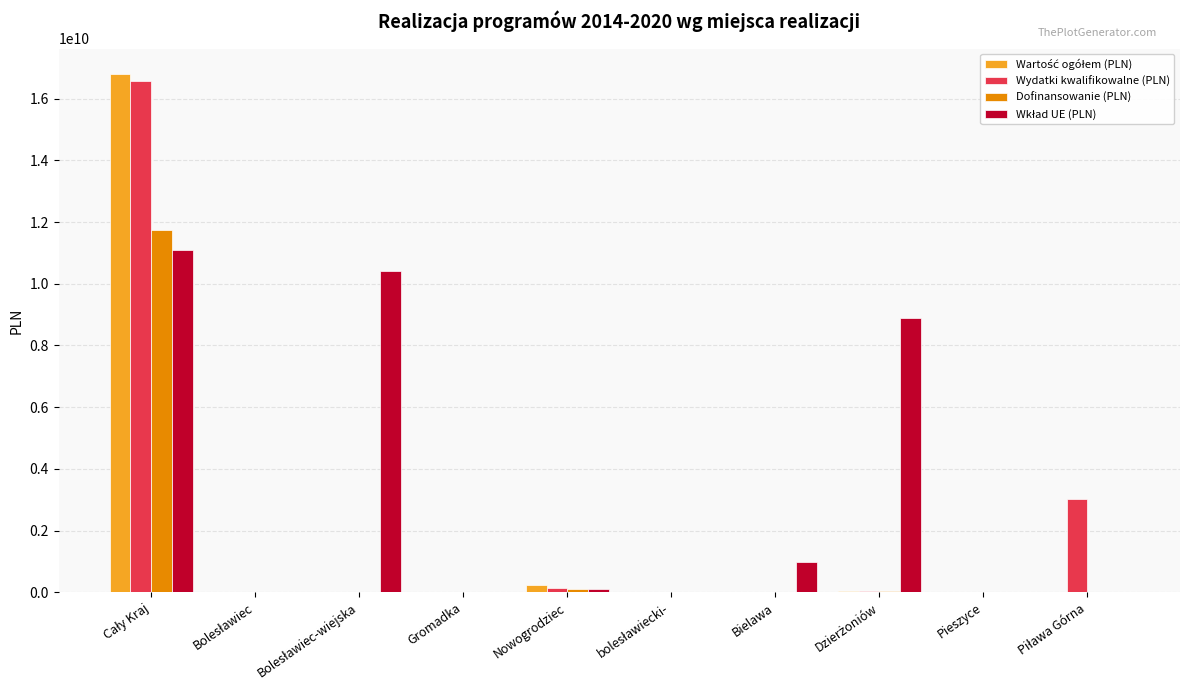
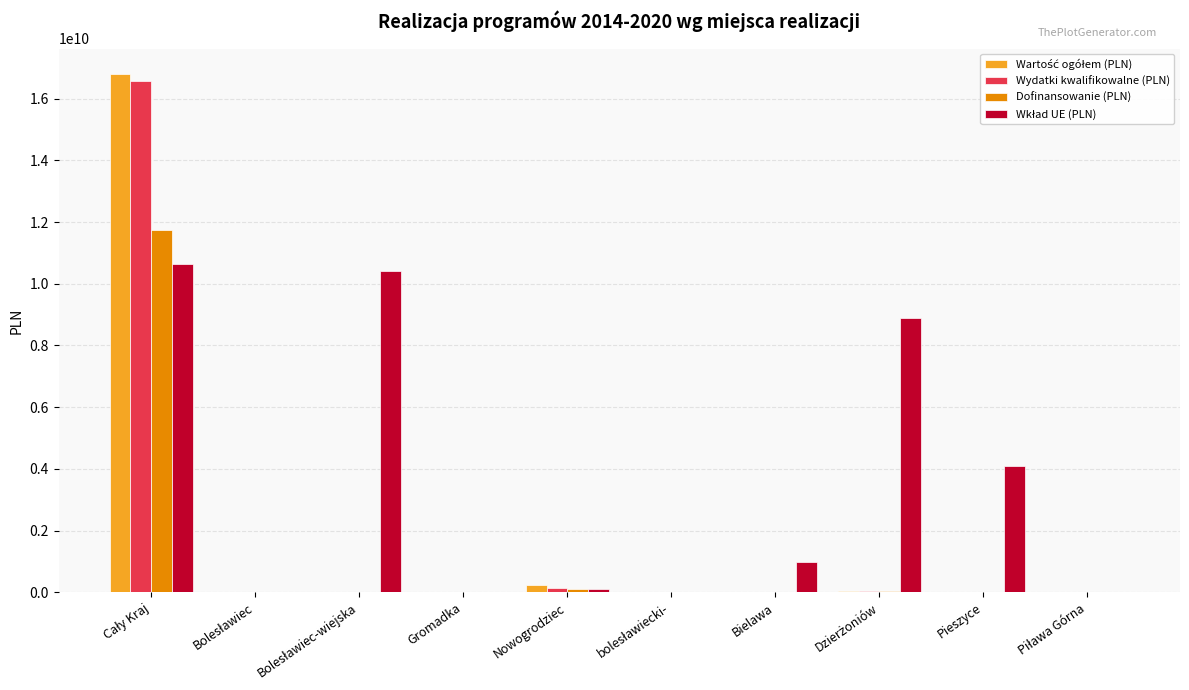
  {
    "Wydatki kwalifikowalne (PLN)": {
      "Cały Kraj": 16600000000,
      "Nowogrodziec": 100000000,
-     "Piława Górna": 3000000000
+     "Piława Górna": 0
    },
    "Wkład UE (PLN)": {
-     "Cały Kraj": 11100000000,
+     "Cały Kraj": 10600000000,
      "Bolesławiec-wiejska": 10400000000,
      "Nowogrodziec": 100000000,
      "Bielawa": 1000000000,
      "Dzierżoniów": 8900000000,
-     "Pieszyce": 0
+     "Pieszyce": 4100000000
    }
  }
